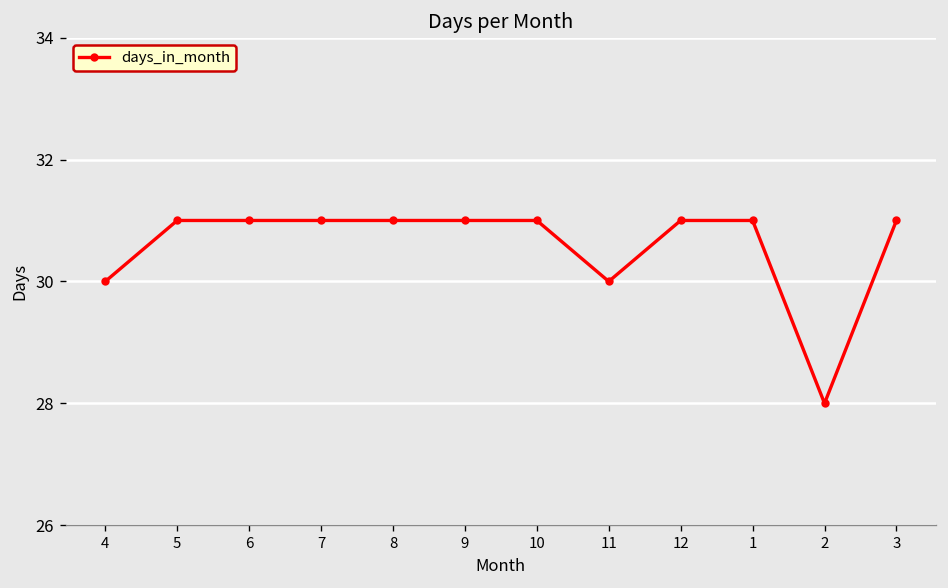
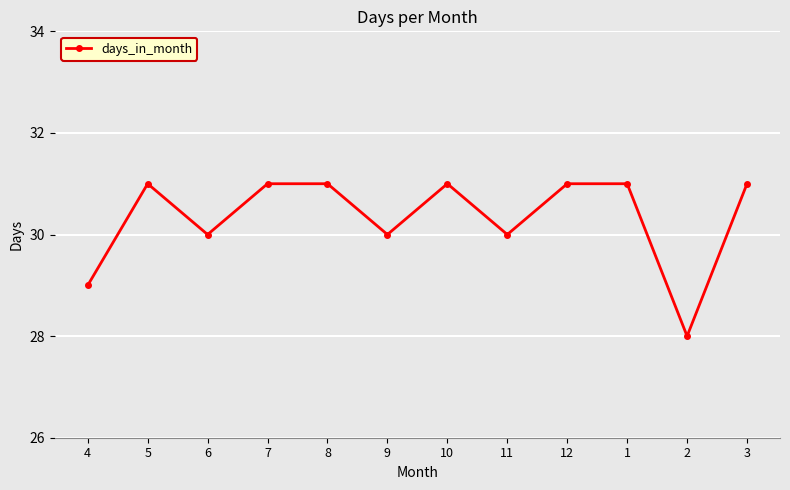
  {
-   "4": 30,
+   "4": 29,
    "5": 31,
-   "6": 31,
+   "6": 30,
    "7": 31,
    "8": 31,
-   "9": 31,
+   "9": 30,
    "10": 31,
    "11": 30,
    "12": 31,
    "1": 31,
    "2": 28,
    "3": 31
  }
